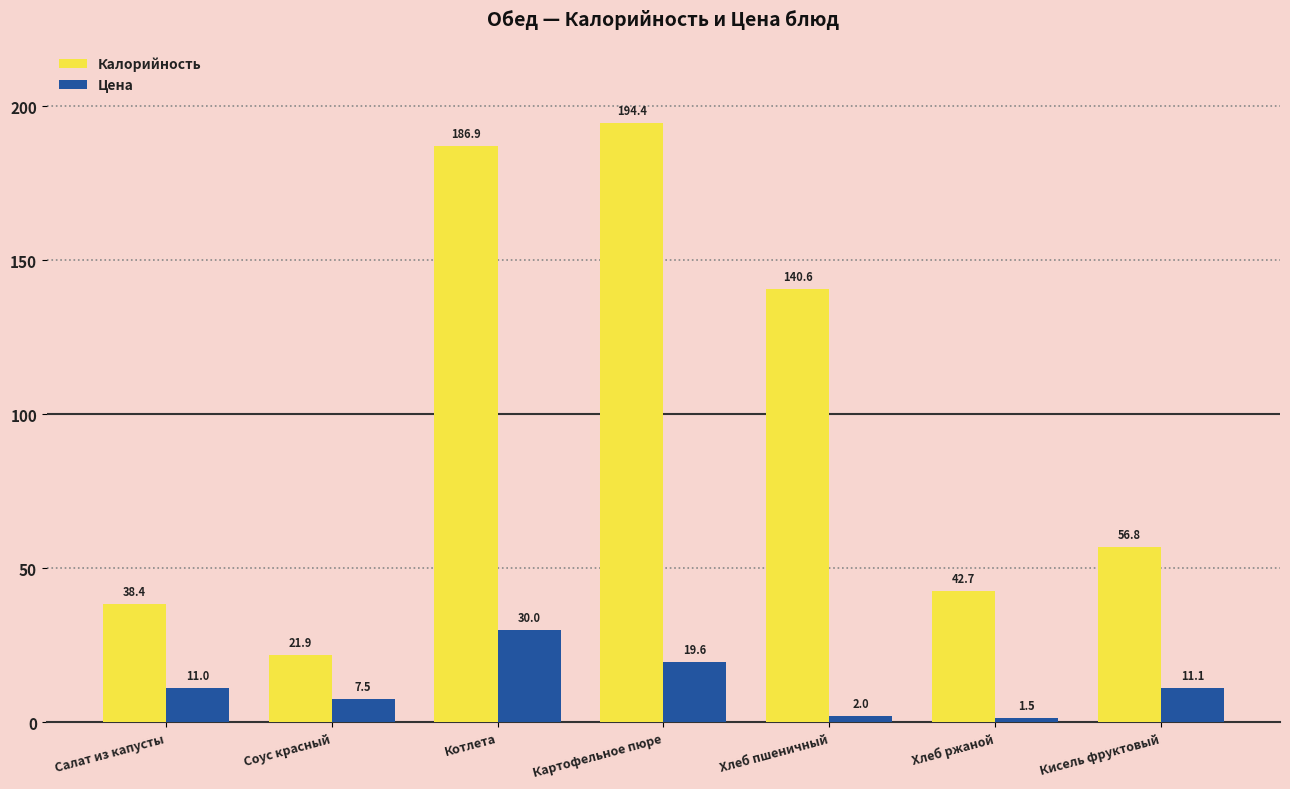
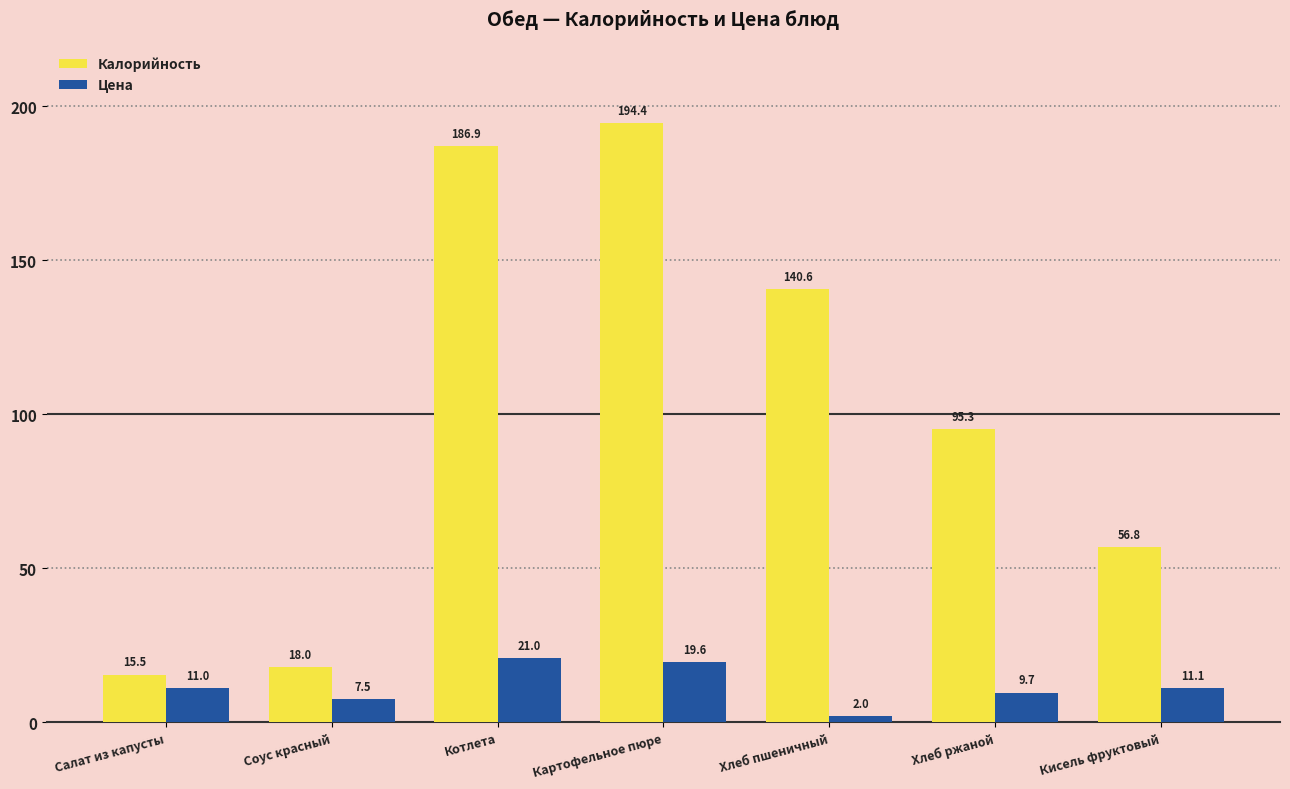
  {
    "Калорийность": {
-     "Салат из капусты": 38.4,
-     "Соус красный": 21.9,
+     "Салат из капусты": 15.5,
+     "Соус красный": 18.0,
      "Котлета": 186.9,
      "Картофельное пюре": 194.4,
      "Хлеб пшеничный": 140.6,
-     "Хлеб ржаной": 42.7,
+     "Хлеб ржаной": 95.3,
      "Кисель фруктовый": 56.8
    },
    "Цена": {
      "Салат из капусты": 11.0,
      "Соус красный": 7.5,
-     "Котлета": 30.0,
+     "Котлета": 21.0,
      "Картофельное пюре": 19.6,
      "Хлеб пшеничный": 2.0,
-     "Хлеб ржаной": 1.5,
+     "Хлеб ржаной": 9.7,
      "Кисель фруктовый": 11.1
    }
  }
